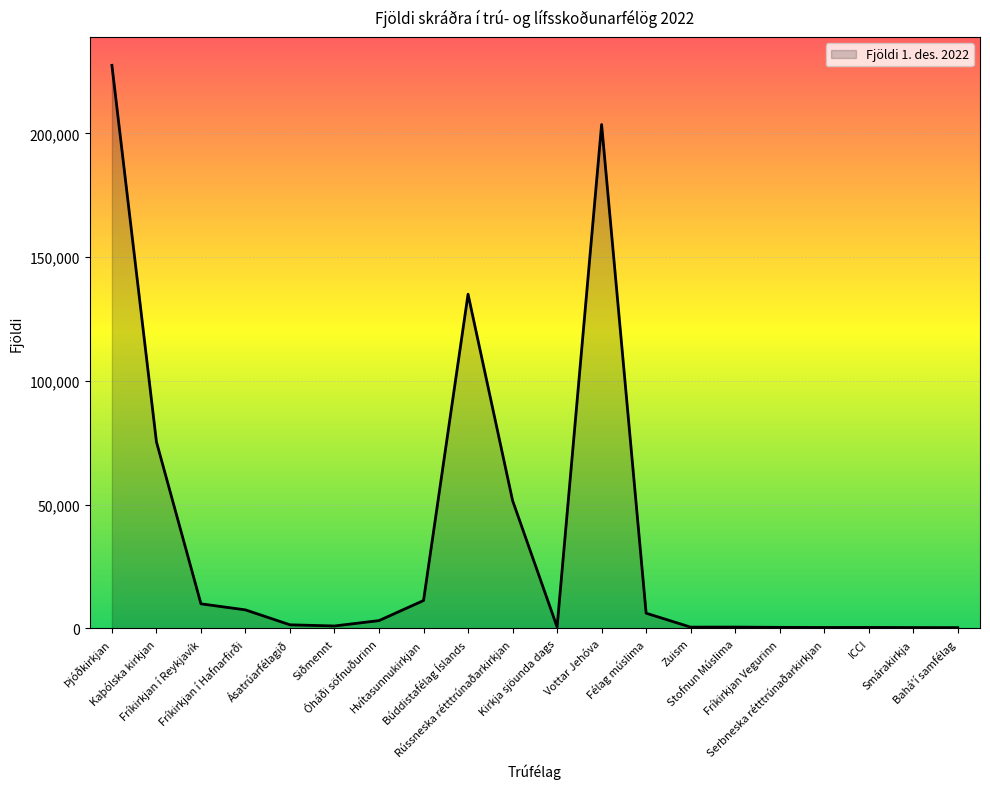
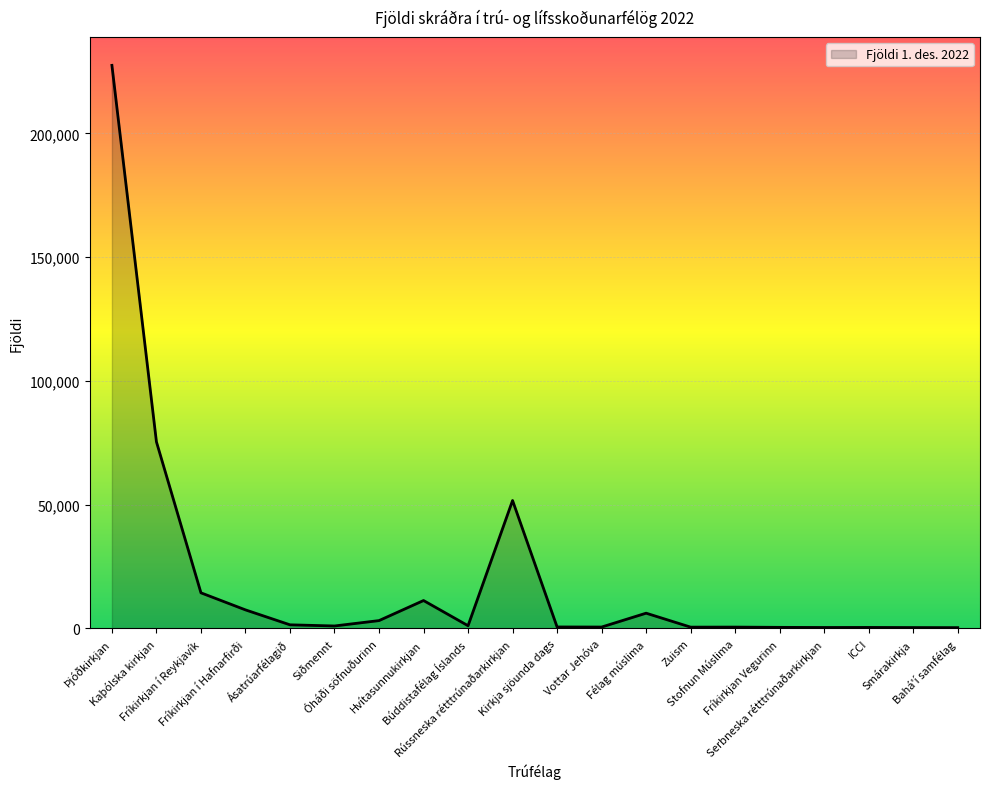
  {
    "Þjóðkirkjan": "227,000",
    "Kaþólska kirkjan": "75,000",
-   "Fríkirkjan í Reykjavík": "10,000",
+   "Fríkirkjan í Reykjavík": "14,000",
    "Fríkirkjan í Hafnarfirði": "8,000",
    "Ásatrúarfélagið": "1,000",
    "Siðmennt": "1,000",
    "Óháði söfnuðurinn": "3,000",
    "Hvítasunnukirkjan": "11,000",
-   "Búddistafélag Íslands": "135,000",
+   "Búddistafélag Íslands": "1,000",
    "Rússneska rétttrúnaðarkirkjan": "52,000",
    "Kirkja sjöunda dags": "1,000",
-   "Vottar Jehóva": "204,000",
+   "Vottar Jehóva": "1,000",
    "Félag múslima": "6,000",
    "Zuism": "1,000",
    "Stofnun Múslima": "1,000",
    "Fríkirkjan Vegurinn": "0",
    "Serbneska rétttrúnaðarkirkjan": "0",
    "ICCI": "0",
    "Smárakirkja": "0",
    "Bahá'í samfélag": "0"
  }
